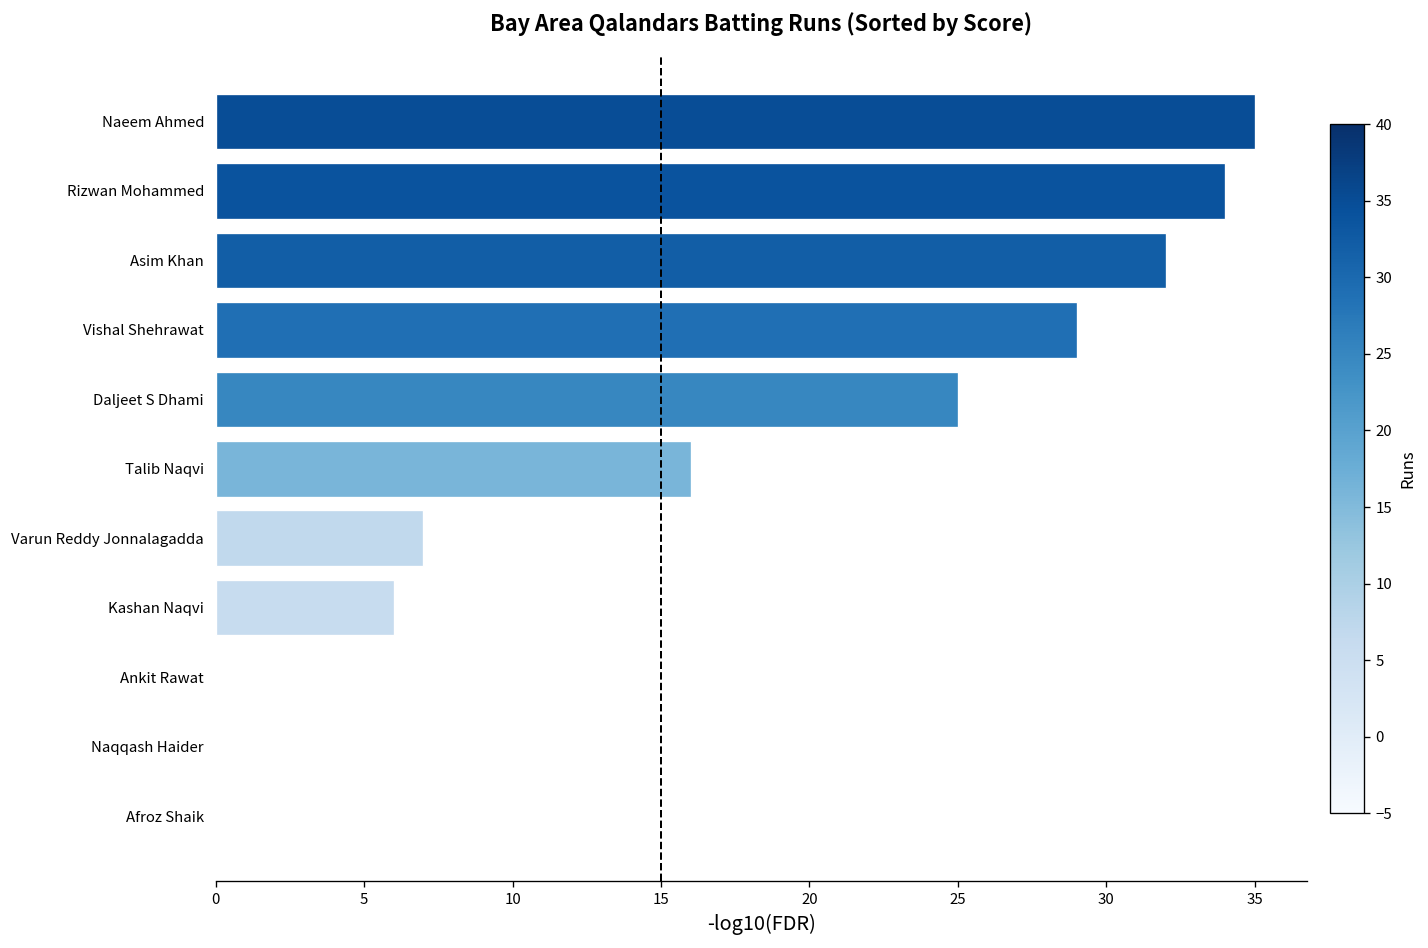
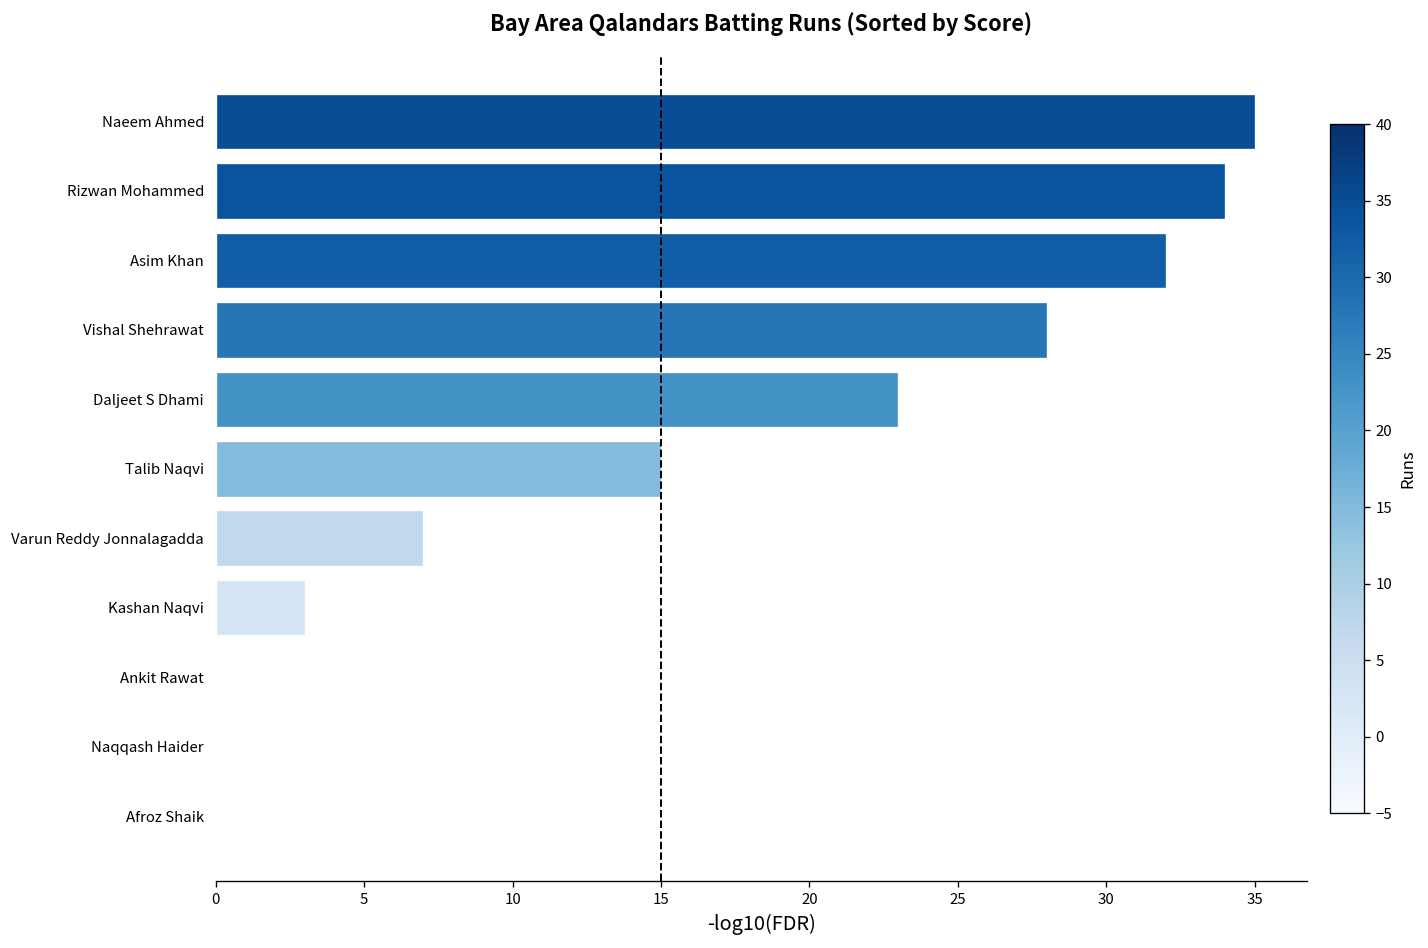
  {
    "Naeem Ahmed": 35,
    "Rizwan Mohammed": 34,
    "Asim Khan": 32,
-   "Vishal Shehrawat": 29,
-   "Daljeet S Dhami": 25,
-   "Talib Naqvi": 16,
+   "Vishal Shehrawat": 28,
+   "Daljeet S Dhami": 23,
+   "Talib Naqvi": 15,
    "Varun Reddy Jonnalagadda": 7,
-   "Kashan Naqvi": 6,
+   "Kashan Naqvi": 3,
    "Ankit Rawat": 0,
    "Naqqash Haider": 0,
    "Afroz Shaik": 0
  }
